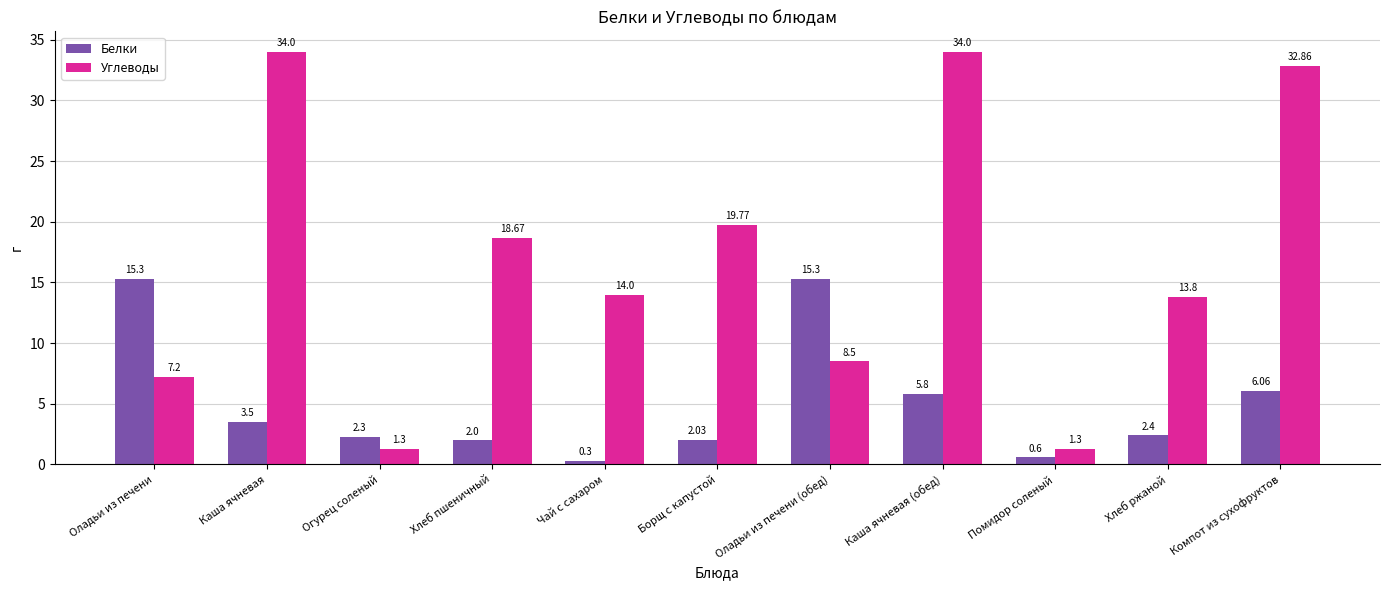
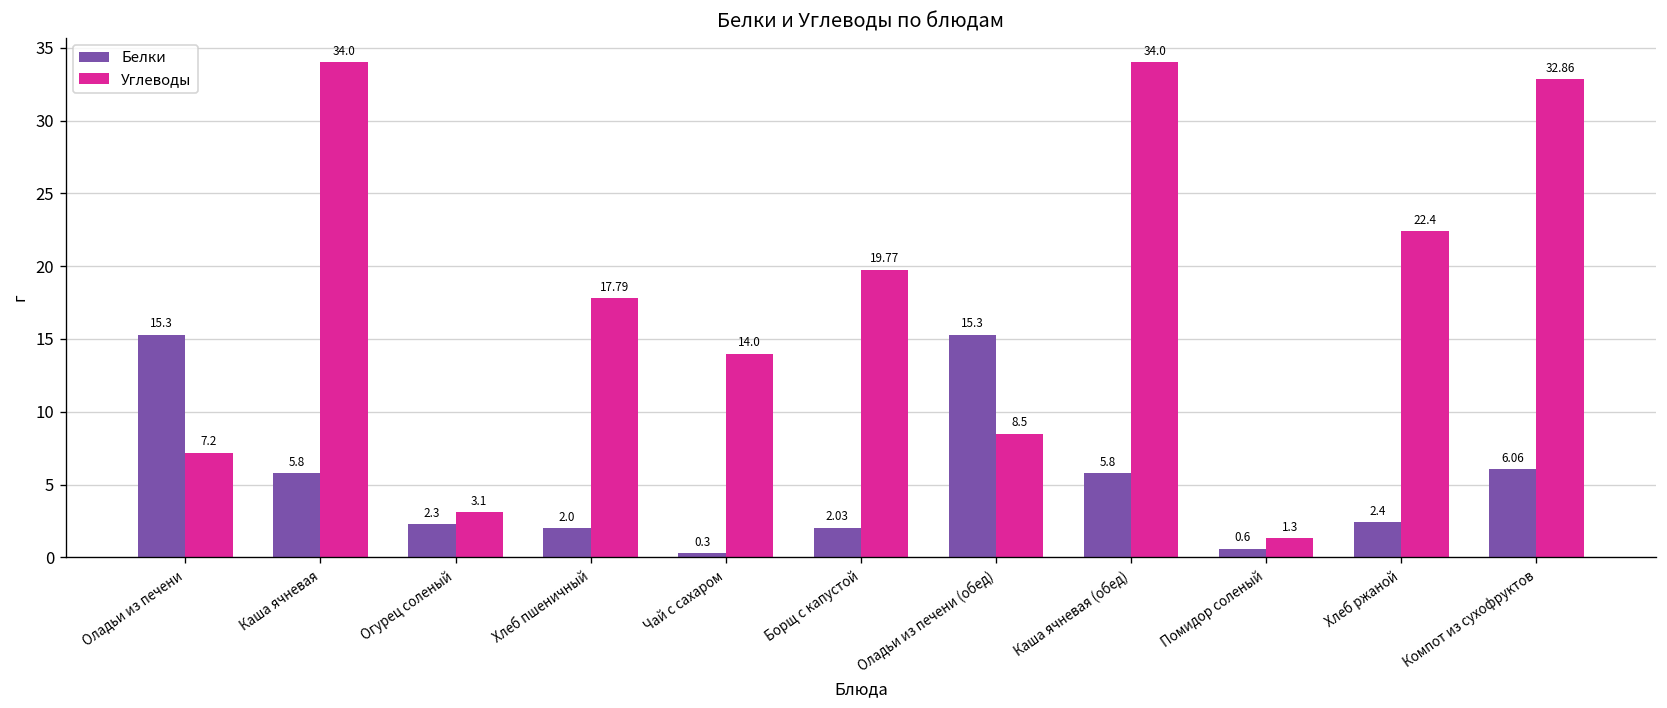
  {
    "Белки": {
      "Оладьи из печени": 15.3,
-     "Каша ячневая": 3.5,
+     "Каша ячневая": 5.8,
      "Огурец соленый": 2.3,
      "Хлеб пшеничный": 2.0,
      "Чай с сахаром": 0.3,
      "Борщ с капустой": 2.03,
      "Оладьи из печени (обед)": 15.3,
      "Каша ячневая (обед)": 5.8,
      "Помидор соленый": 0.6,
      "Хлеб ржаной": 2.4,
      "Компот из сухофруктов": 6.06
    },
    "Углеводы": {
      "Оладьи из печени": 7.2,
      "Каша ячневая": 34.0,
-     "Огурец соленый": 1.3,
-     "Хлеб пшеничный": 18.67,
+     "Огурец соленый": 3.1,
+     "Хлеб пшеничный": 17.79,
      "Чай с сахаром": 14.0,
      "Борщ с капустой": 19.77,
      "Оладьи из печени (обед)": 8.5,
      "Каша ячневая (обед)": 34.0,
      "Помидор соленый": 1.3,
-     "Хлеб ржаной": 13.8,
+     "Хлеб ржаной": 22.4,
      "Компот из сухофруктов": 32.86
    }
  }
